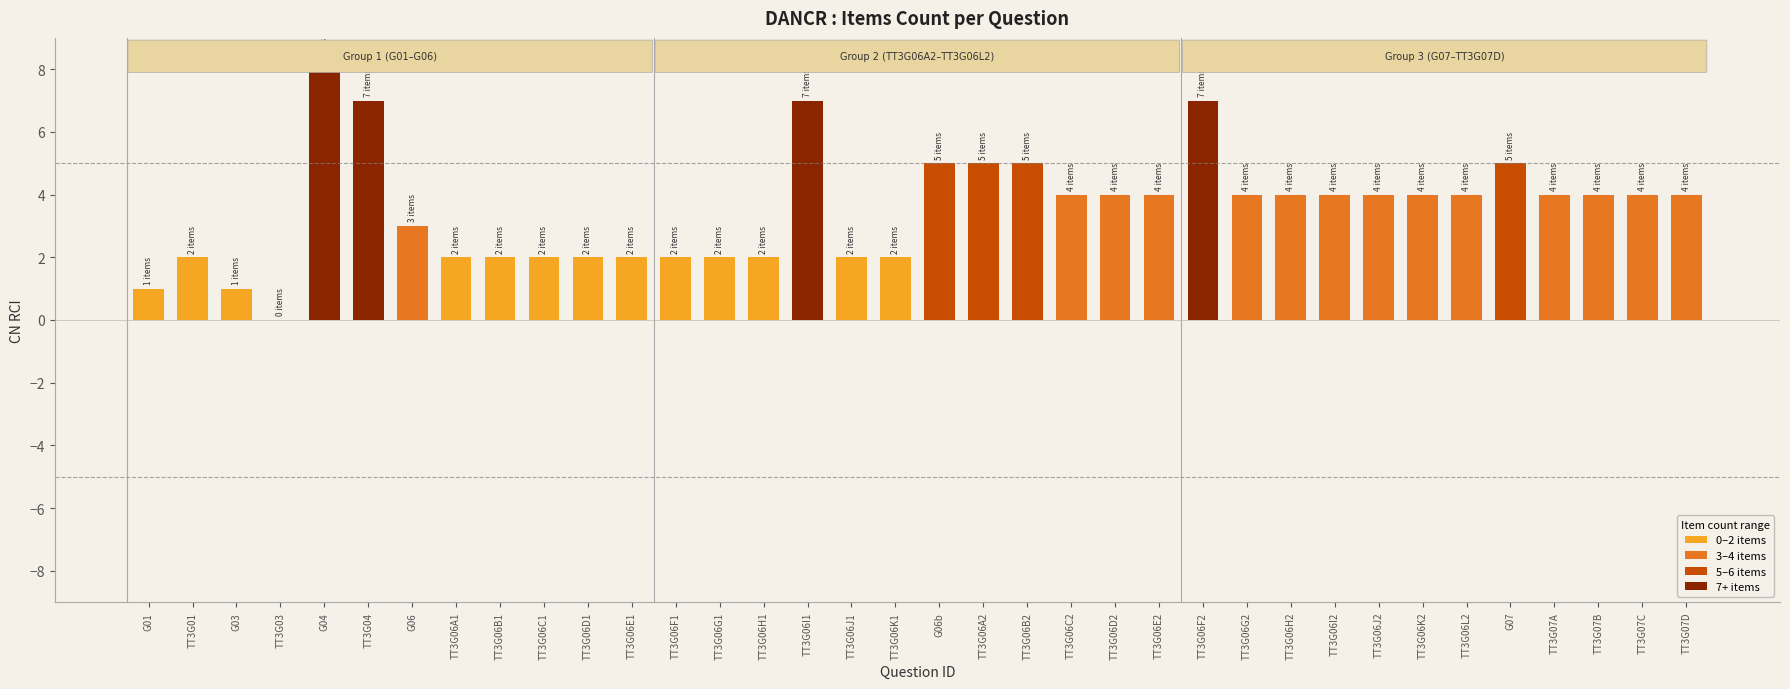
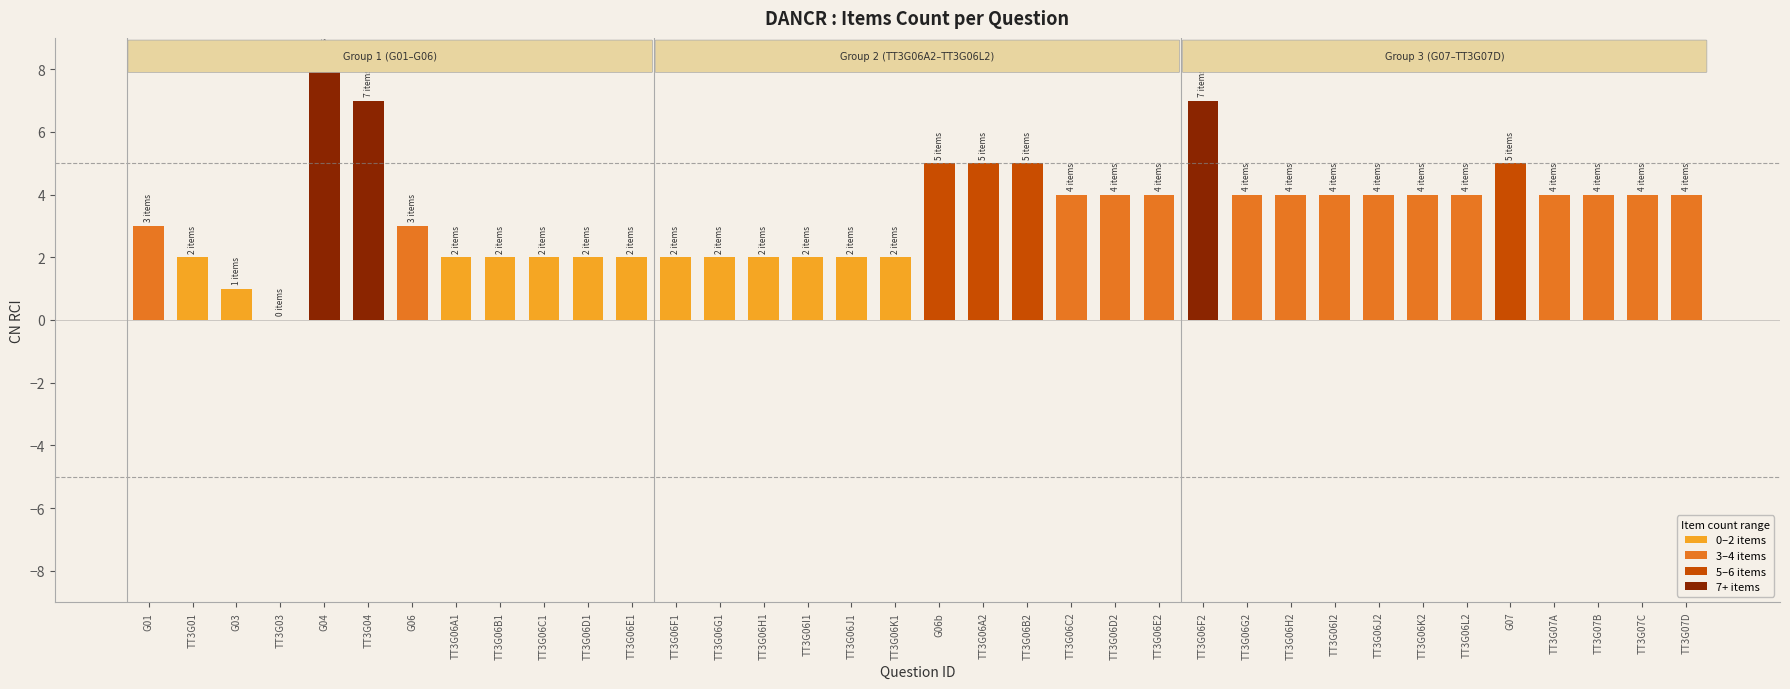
  {
-   "G01": 1,
+   "G01": 3,
    "TT3G01": 2,
    "G03": 1,
    "TT3G03": 0,
    "G06": 3,
    "TT3G06A1": 2,
    "TT3G06B1": 2,
    "TT3G06C1": 2,
    "TT3G06D1": 2,
    "TT3G06E1": 2,
    "TT3G06F1": 2,
    "TT3G06G1": 2,
    "TT3G06H1": 2,
-   "TT3G06I1": 7,
+   "TT3G06I1": 2,
    "TT3G06J1": 2,
    "TT3G06K1": 2,
    "G06b": 5,
    "TT3G06A2": 5,
    "TT3G06B2": 5,
    "TT3G06C2": 4,
    "TT3G06D2": 4,
    "TT3G06E2": 4,
    "TT3G06G2": 4,
    "TT3G06H2": 4,
    "TT3G06I2": 4,
    "TT3G06J2": 4,
    "TT3G06K2": 4,
    "TT3G06L2": 4,
    "G07": 5,
    "TT3G07A": 4,
    "TT3G07B": 4,
    "TT3G07C": 4,
    "TT3G07D": 4
  }
